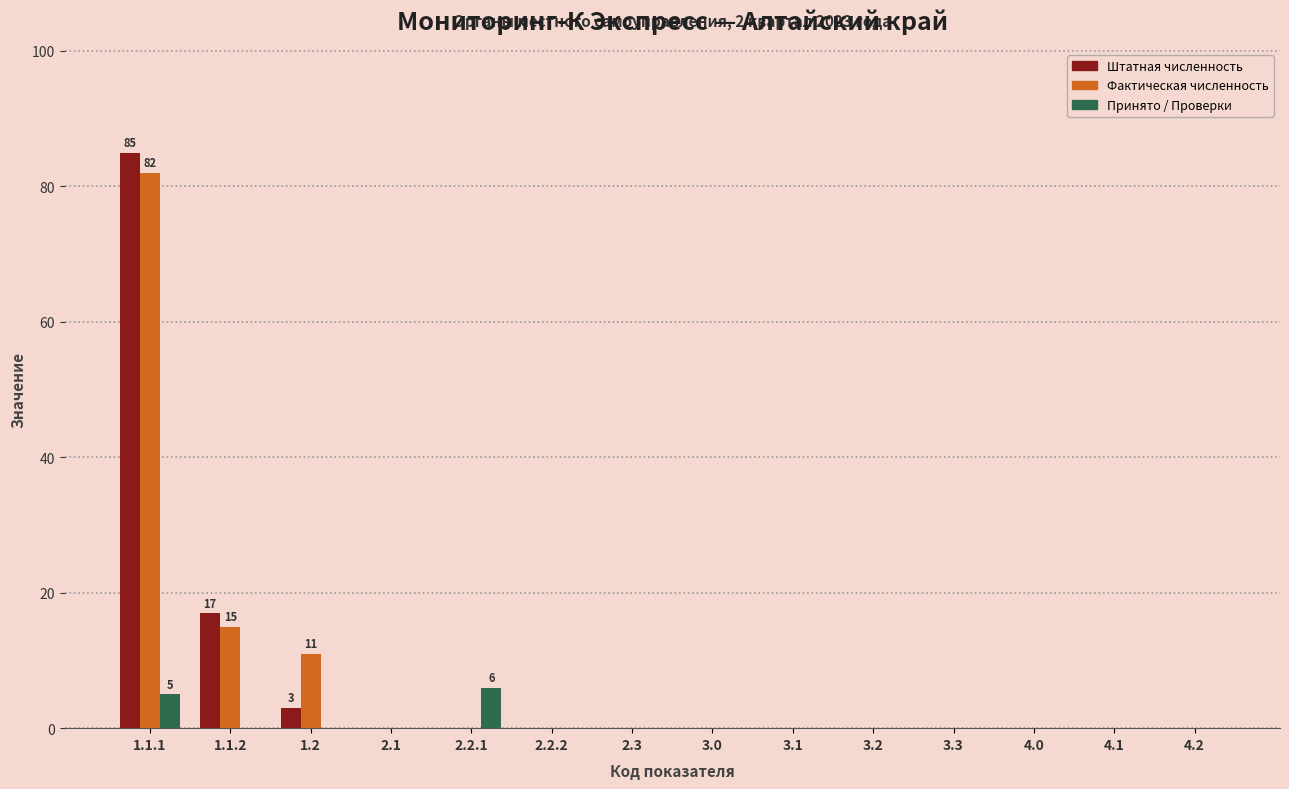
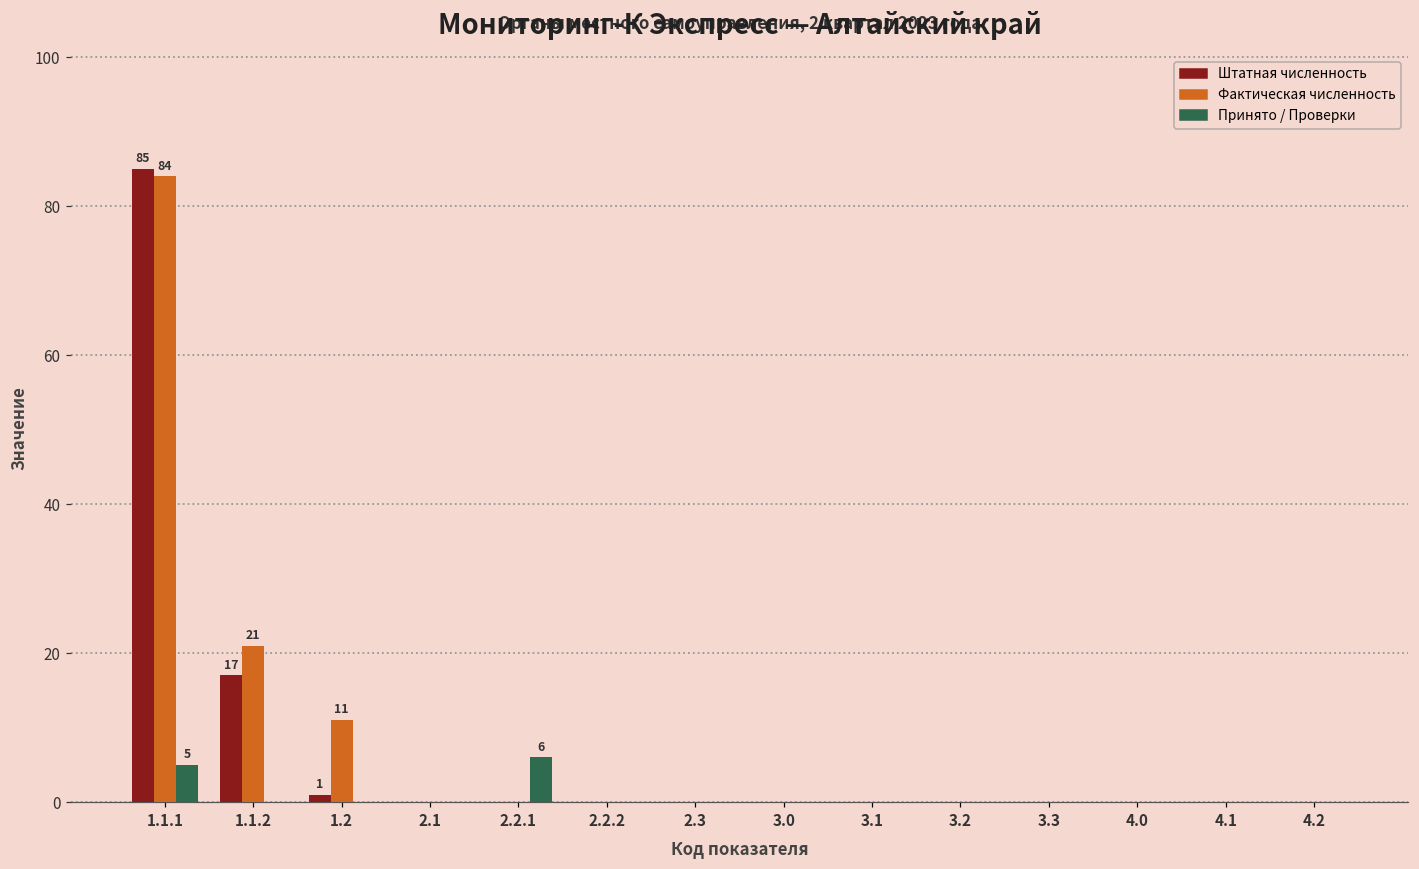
  {
    "Штатная численность": {
      "1.1.1": 85,
      "1.1.2": 17,
-     "1.2": 3
+     "1.2": 1
    },
    "Фактическая численность": {
-     "1.1.1": 82,
-     "1.1.2": 15,
+     "1.1.1": 84,
+     "1.1.2": 21,
      "1.2": 11
    },
    "Принято / Проверки": {
      "1.1.1": 5,
      "2.2.1": 6
    }
  }
